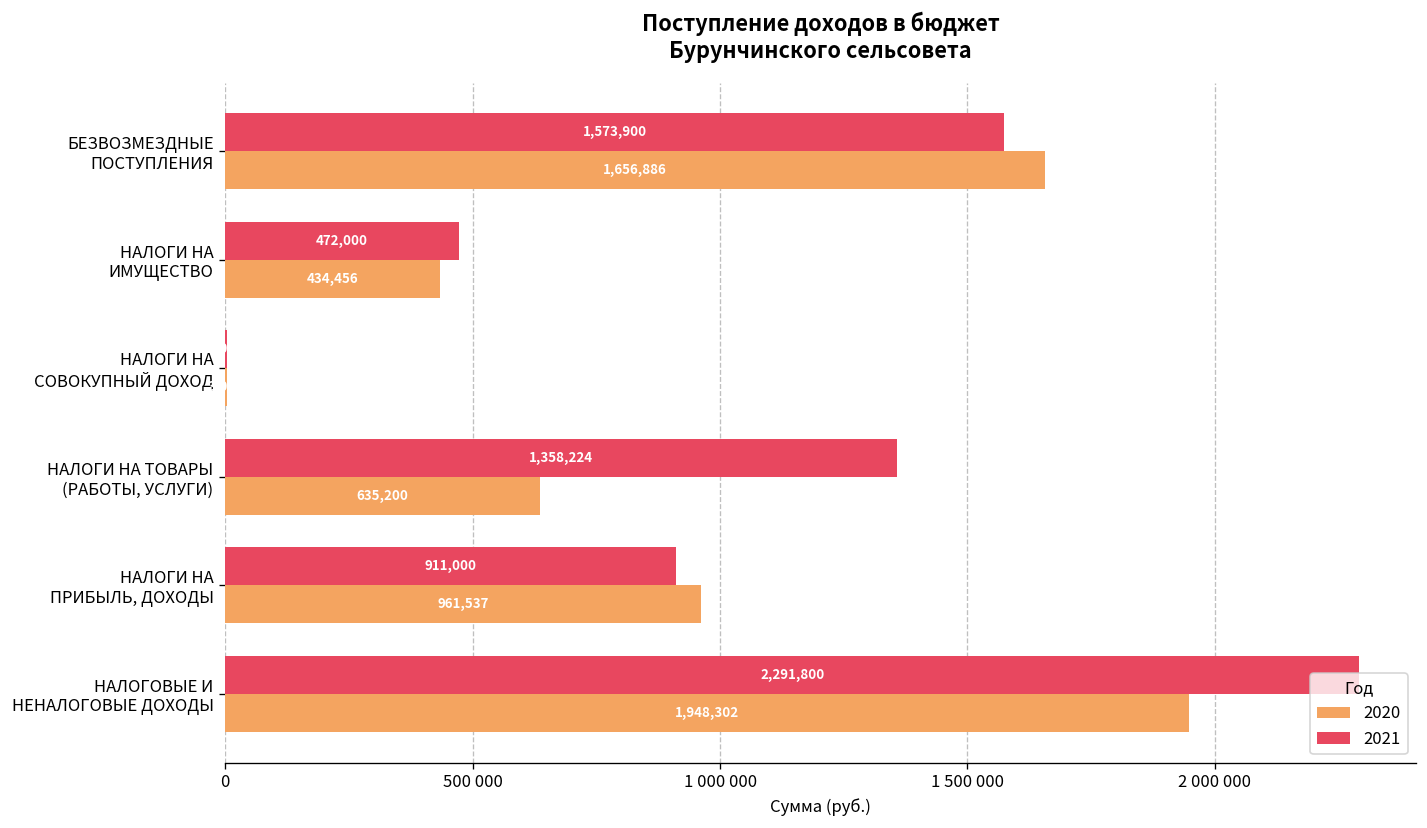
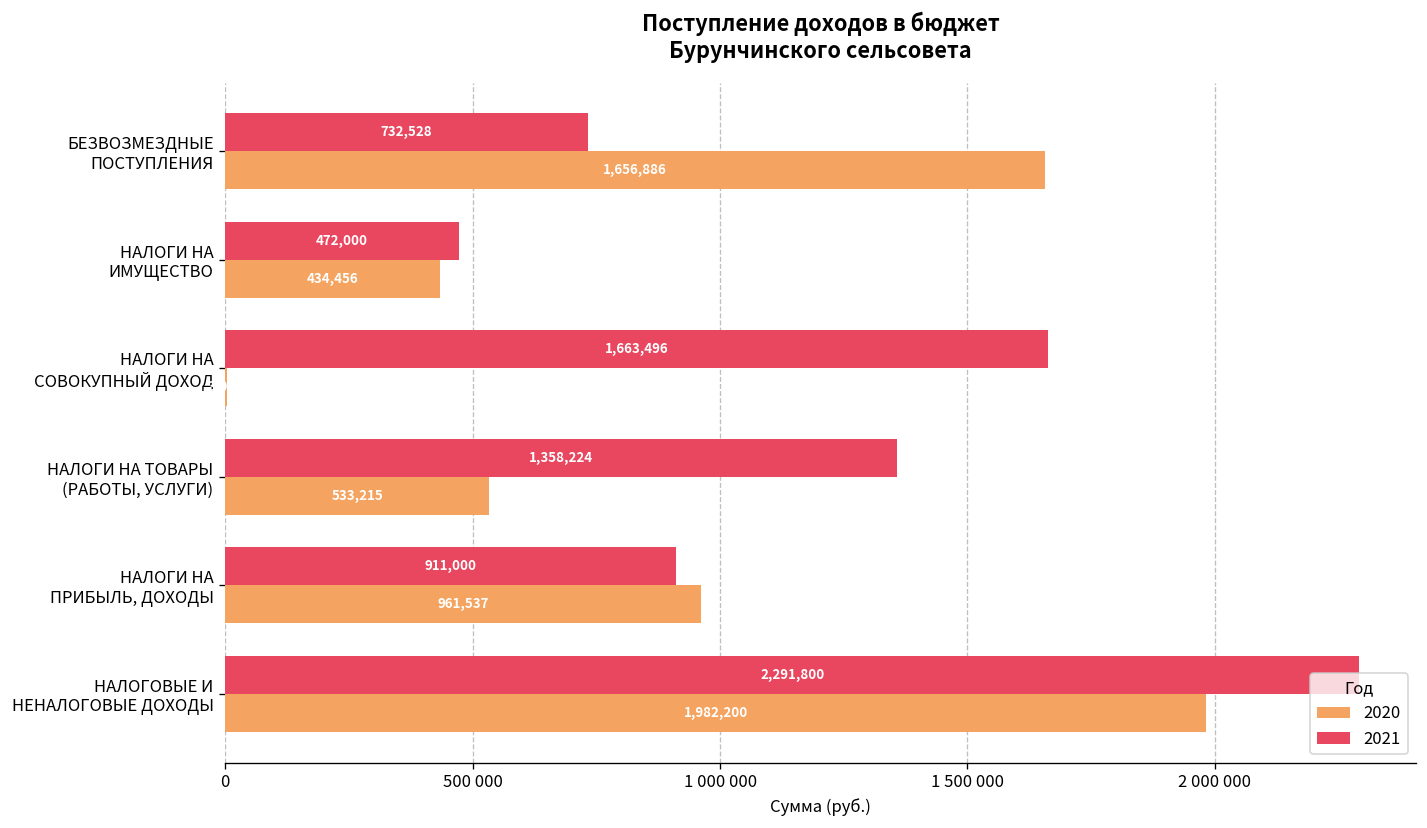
  {
    "2020": {
      "БЕЗВОЗМЕЗДНЫЕ ПОСТУПЛЕНИЯ": "1,656,886",
      "НАЛОГИ НА ИМУЩЕСТВО": "434,456",
-     "НАЛОГИ НА ТОВАРЫ (РАБОТЫ, УСЛУГИ)": "635,200",
+     "НАЛОГИ НА ТОВАРЫ (РАБОТЫ, УСЛУГИ)": "533,215",
      "НАЛОГИ НА ПРИБЫЛЬ, ДОХОДЫ": "961,537",
-     "НАЛОГОВЫЕ И НЕНАЛОГОВЫЕ ДОХОДЫ": "1,948,302"
+     "НАЛОГОВЫЕ И НЕНАЛОГОВЫЕ ДОХОДЫ": "1,982,200"
    },
    "2021": {
-     "БЕЗВОЗМЕЗДНЫЕ ПОСТУПЛЕНИЯ": "1,573,900",
+     "БЕЗВОЗМЕЗДНЫЕ ПОСТУПЛЕНИЯ": "732,528",
      "НАЛОГИ НА ИМУЩЕСТВО": "472,000",
-     "НАЛОГИ НА СОВОКУПНЫЙ ДОХОД": "0",
+     "НАЛОГИ НА СОВОКУПНЫЙ ДОХОД": "1660000",
      "НАЛОГИ НА ТОВАРЫ (РАБОТЫ, УСЛУГИ)": "1,358,224",
      "НАЛОГИ НА ПРИБЫЛЬ, ДОХОДЫ": "911,000"
    }
  }
